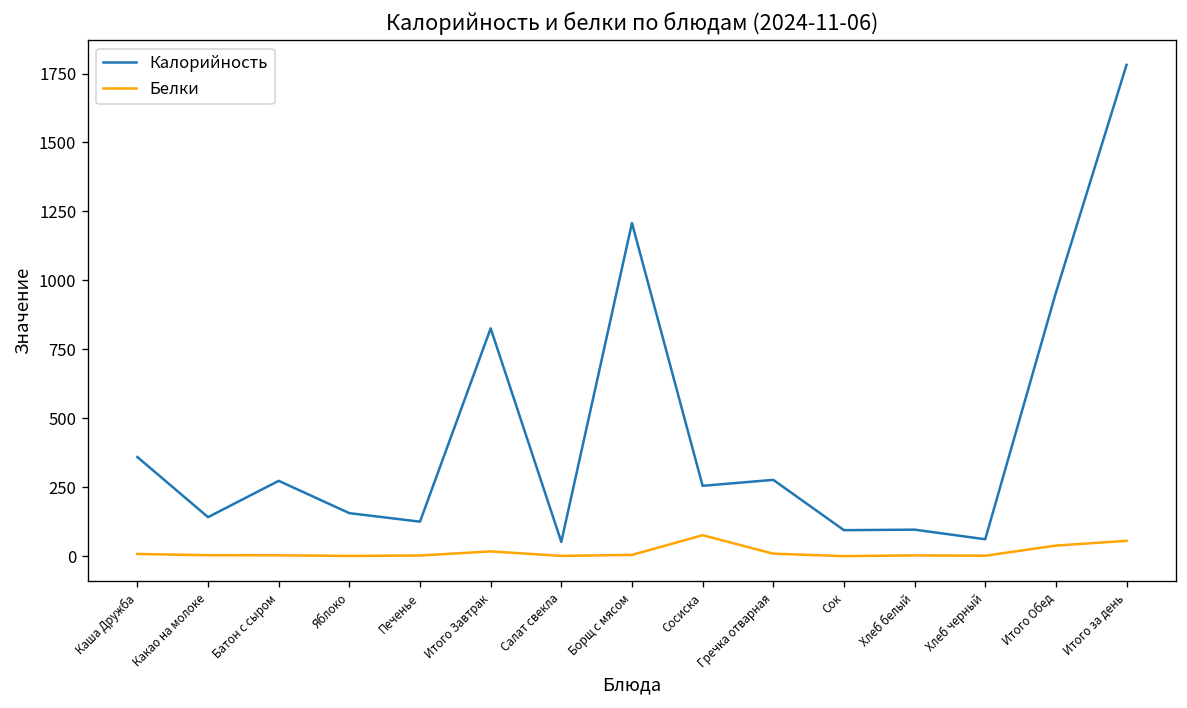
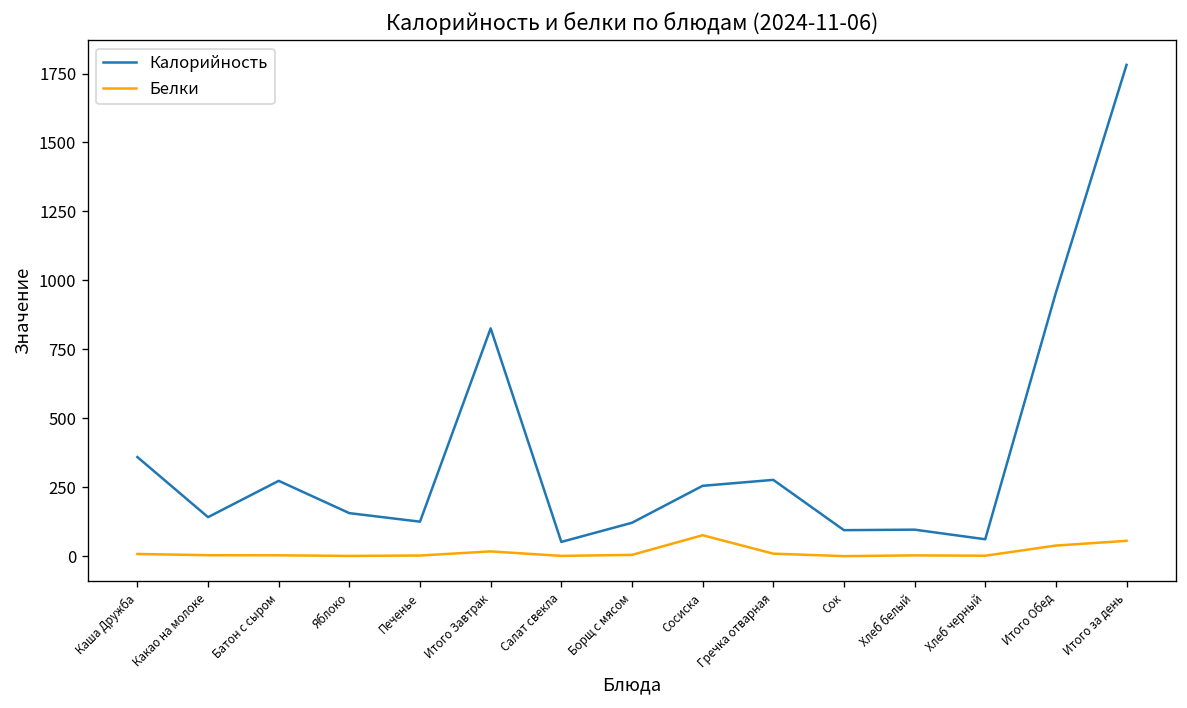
  {
    "Калорийность": {
      "Каша Дружба": 360,
      "Какао на молоке": 140,
      "Батон с сыром": 270,
      "Яблоко": 160,
      "Печенье": 130,
      "Итого Завтрак": 830,
      "Салат свекла": 50,
-     "Борщ с мясом": 1210,
+     "Борщ с мясом": 120,
      "Сосиска": 260,
      "Гречка отварная": 280,
      "Сок": 90,
      "Хлеб белый": 100,
      "Хлеб черный": 60,
      "Итого Обед": 960,
      "Итого за день": 1780
    },
    "Белки": {
      "Каша Дружба": 10,
      "Какао на молоке": 0,
      "Батон с сыром": 0,
      "Яблоко": 0,
      "Печенье": 0,
      "Итого Завтрак": 20,
      "Салат свекла": 0,
      "Борщ с мясом": 0,
      "Сосиска": 80,
      "Гречка отварная": 10,
      "Сок": 0,
      "Хлеб белый": 0,
      "Хлеб черный": 0,
      "Итого Обед": 40,
      "Итого за день": 60
    }
  }
